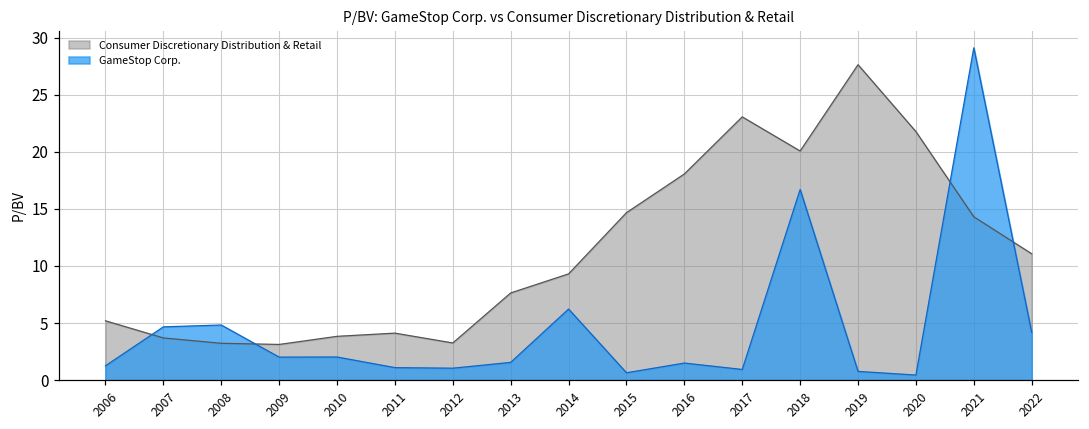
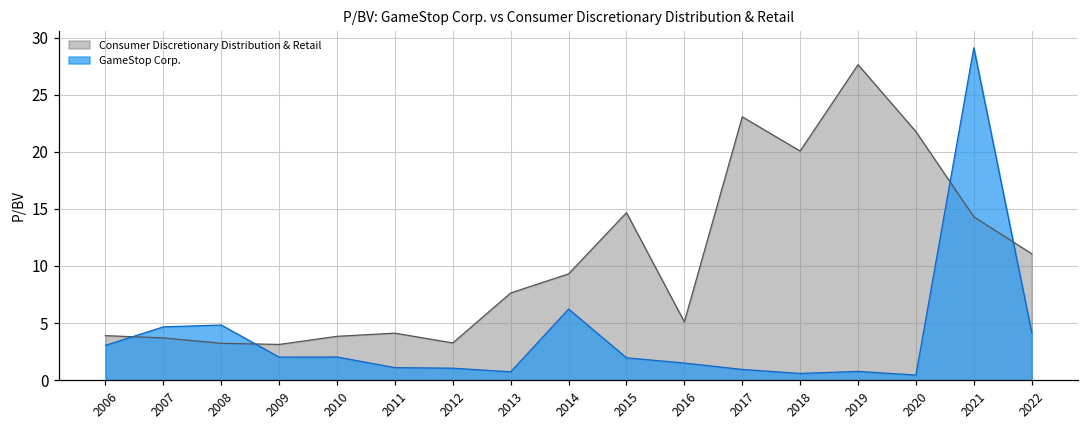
  {
    "Consumer Discretionary Distribution & Retail": {
-     "2006": 5.2,
+     "2006": 3.9,
      "2007": 3.7,
      "2008": 3.2,
      "2009": 3.1,
      "2010": 3.8,
      "2011": 4.1,
      "2012": 3.3,
      "2013": 7.6,
      "2014": 9.3,
      "2015": 14.7,
-     "2016": 18.1,
+     "2016": 5.1,
      "2017": 23.1,
      "2018": 20.1,
      "2019": 27.6,
      "2020": 21.8,
      "2021": 14.3,
      "2022": 11.1
    },
    "GameStop Corp.": {
-     "2006": 1.3,
+     "2006": 3.1,
      "2007": 4.7,
      "2008": 4.8,
      "2009": 2.0,
      "2010": 2.0,
      "2011": 1.1,
      "2012": 1.1,
-     "2013": 1.6,
+     "2013": 0.7,
      "2014": 6.2,
-     "2015": 0.7,
+     "2015": 2.0,
      "2016": 1.5,
      "2017": 0.9,
-     "2018": 16.7,
+     "2018": 0.6,
      "2019": 0.8,
      "2020": 0.5,
      "2021": 29.1,
      "2022": 4.2
    }
  }
